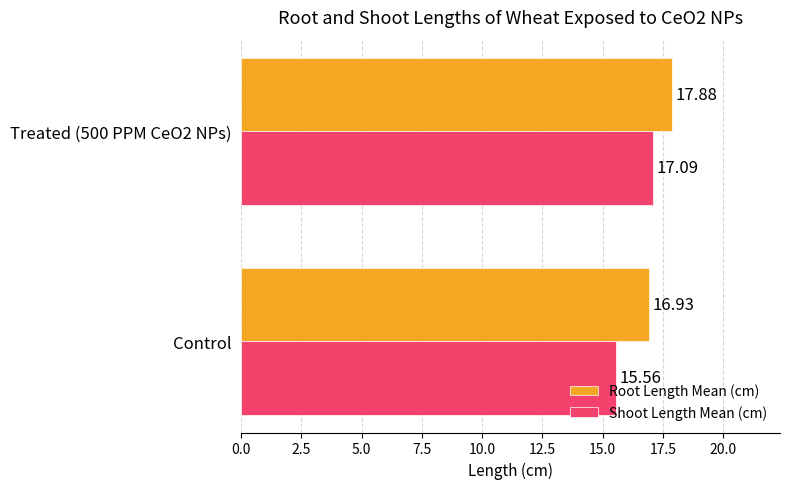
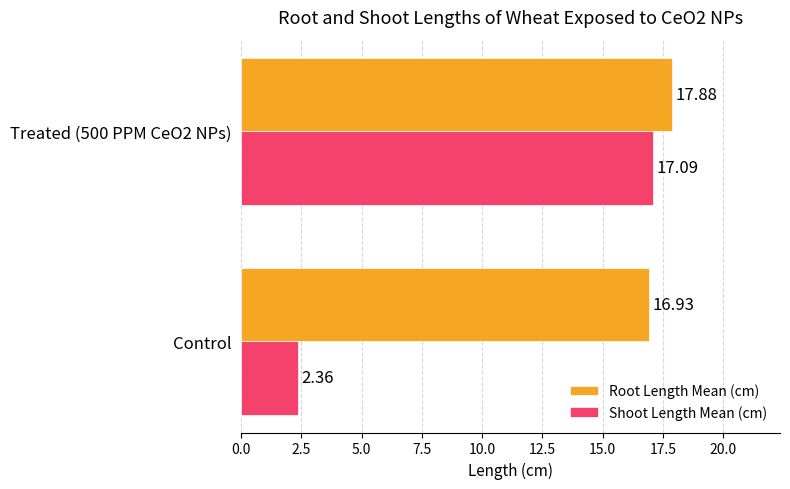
  {
    "Root Length Mean (cm)": {
      "Treated (500 PPM CeO2 NPs)": 17.88,
      "Control": 16.93
    },
    "Shoot Length Mean (cm)": {
      "Treated (500 PPM CeO2 NPs)": 17.09,
-     "Control": 15.56
+     "Control": 2.36
    }
  }
